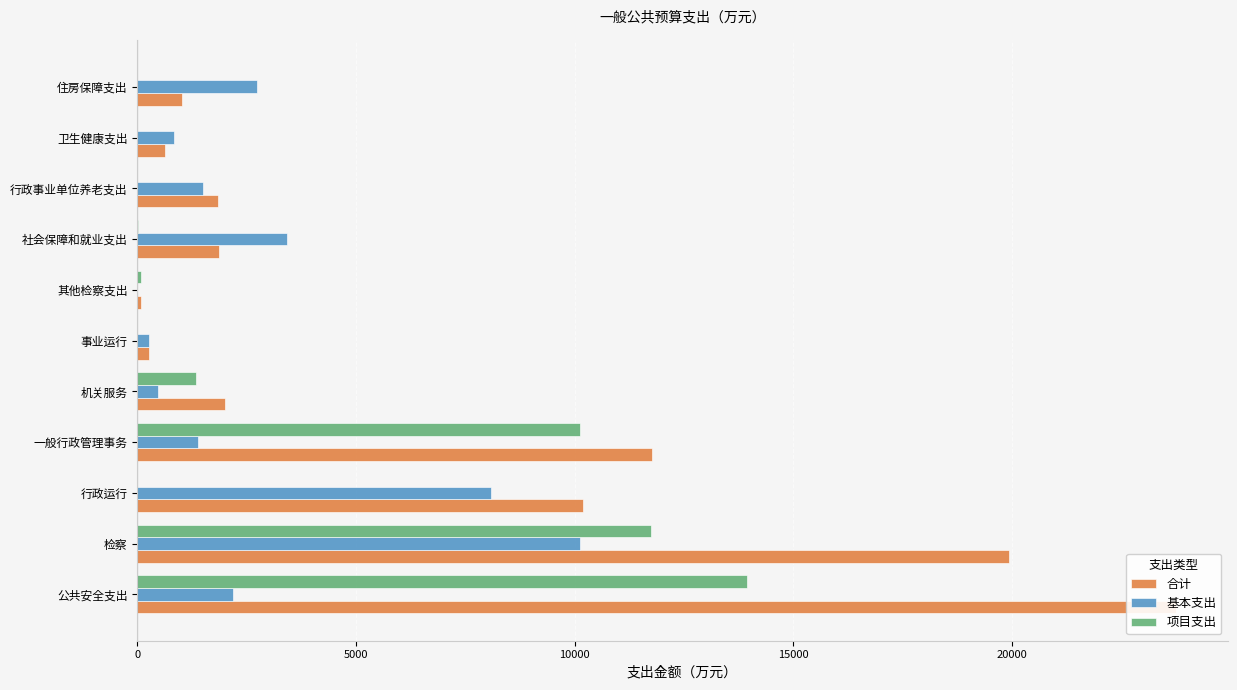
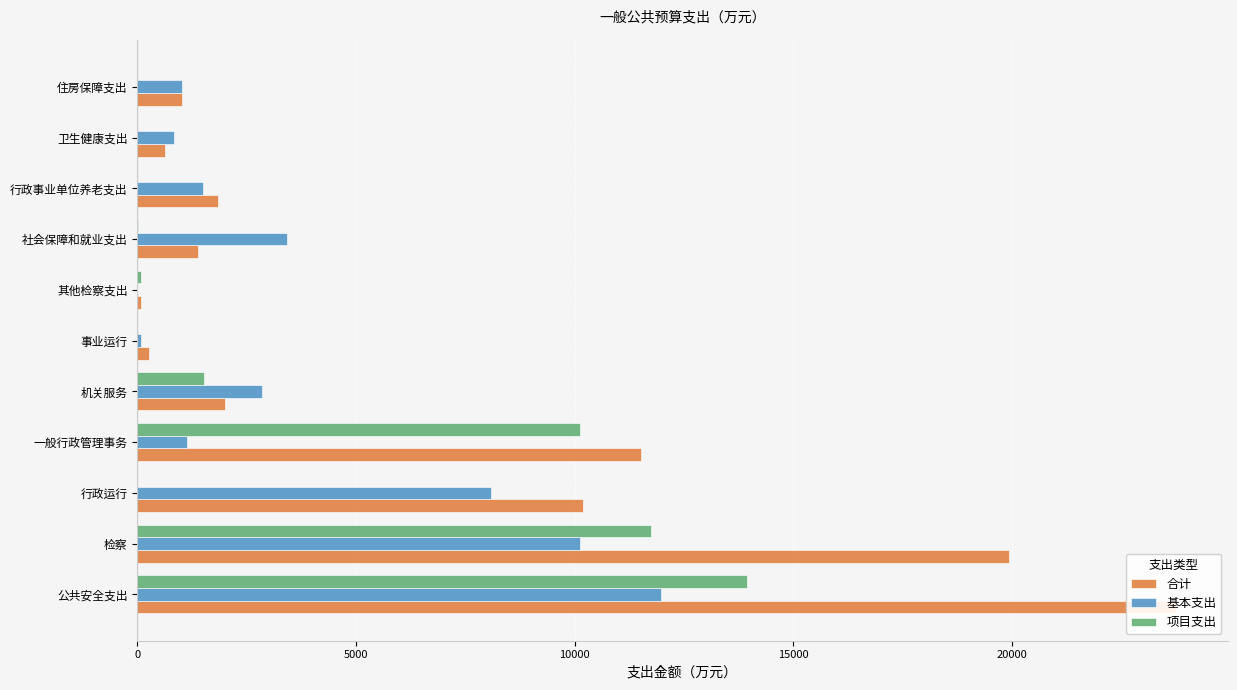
  {
    "合计": {
      "住房保障支出": 1000,
      "卫生健康支出": 600,
      "行政事业单位养老支出": 1800,
-     "社会保障和就业支出": 1900,
+     "社会保障和就业支出": 1400,
      "其他检察支出": 100,
      "事业运行": 300,
      "机关服务": 2000,
-     "一般行政管理事务": 11800,
+     "一般行政管理事务": 11500,
      "行政运行": 10200,
      "检察": 19900
    },
    "基本支出": {
-     "住房保障支出": 2700,
+     "住房保障支出": 1000,
      "卫生健康支出": 800,
      "行政事业单位养老支出": 1500,
      "社会保障和就业支出": 3400,
      "其他检察支出": 0,
-     "事业运行": 300,
-     "机关服务": 500,
-     "一般行政管理事务": 1400,
+     "事业运行": 100,
+     "机关服务": 2900,
+     "一般行政管理事务": 1100,
      "行政运行": 8100,
      "检察": 10100,
-     "公共安全支出": 2200
+     "公共安全支出": 12000
    },
    "项目支出": {
      "住房保障支出": 0,
      "卫生健康支出": 0,
      "行政事业单位养老支出": 0,
      "其他检察支出": 100,
      "事业运行": 0,
-     "机关服务": 1300,
+     "机关服务": 1500,
      "一般行政管理事务": 10100,
      "行政运行": 0,
      "检察": 11800,
      "公共安全支出": 13900
    }
  }
